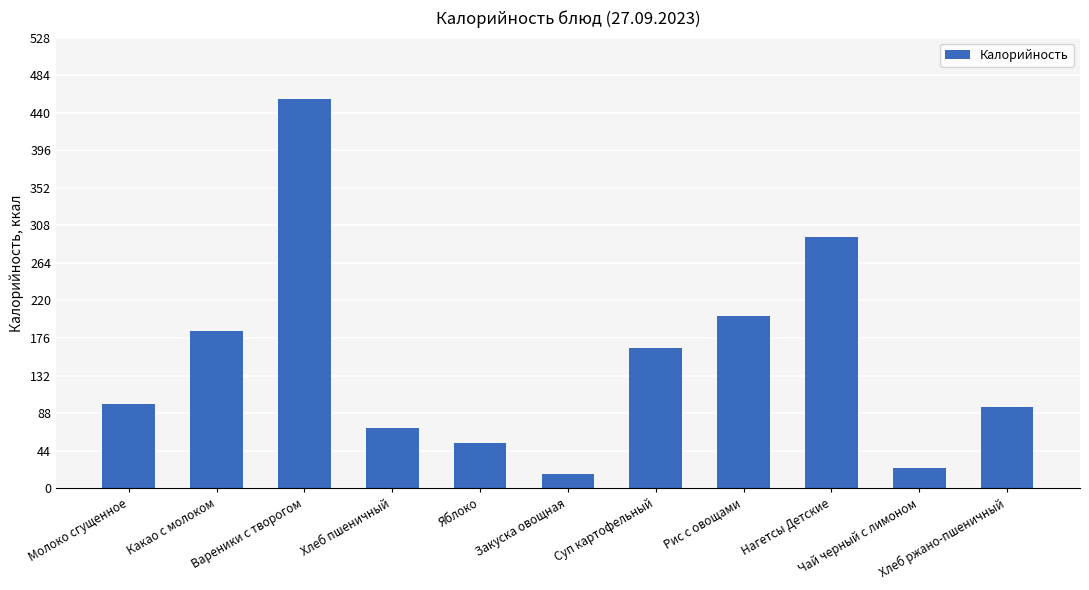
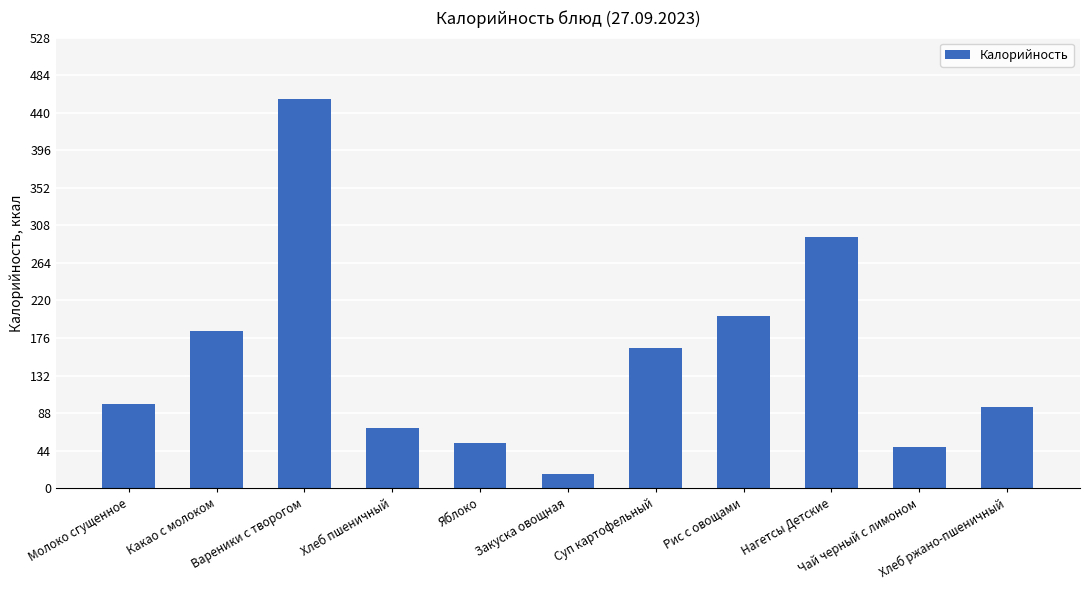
  {
    "Молоко сгущенное": 100,
    "Какао с молоком": 180,
    "Вареники с творогом": 460,
    "Хлеб пшеничный": 70,
    "Яблоко": 50,
    "Закуска овощная": 20,
    "Суп картофельный": 160,
    "Рис с овощами": 200,
    "Нагетсы Детские": 290,
-   "Чай черный с лимоном": 20,
+   "Чай черный с лимоном": 50,
    "Хлеб ржано-пшеничный": 90
  }
